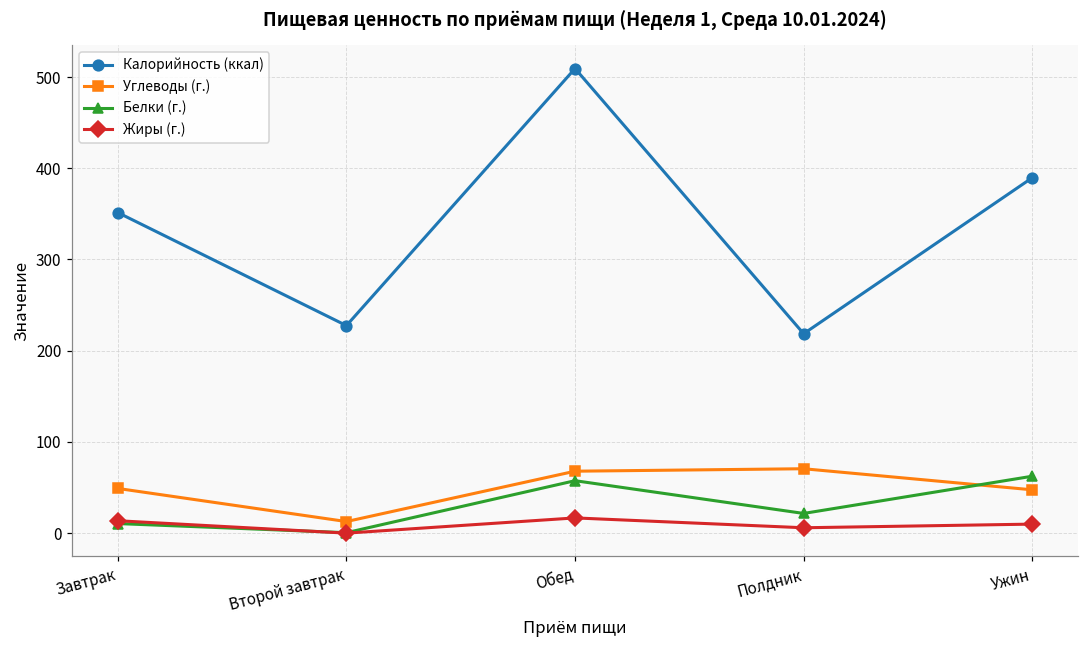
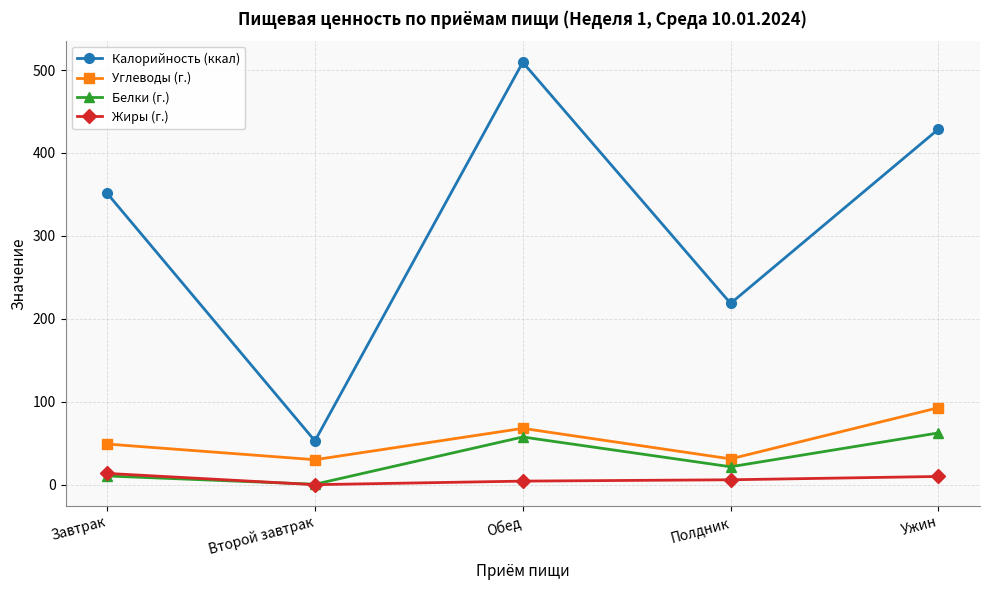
  {
    "Калорийность (ккал)": {
      "Завтрак": 350,
-     "Второй завтрак": 230,
+     "Второй завтрак": 50,
      "Обед": 510,
      "Полдник": 220,
-     "Ужин": 390
+     "Ужин": 430
    },
    "Углеводы (г.)": {
      "Завтрак": 50,
-     "Второй завтрак": 10,
+     "Второй завтрак": 30,
      "Обед": 70,
-     "Полдник": 70,
-     "Ужин": 50
+     "Полдник": 30,
+     "Ужин": 90
    },
    "Белки (г.)": {
      "Завтрак": 10,
      "Обед": 60,
      "Полдник": 20,
      "Ужин": 60
    },
    "Жиры (г.)": {
      "Завтрак": 10,
-     "Обед": 20,
+     "Обед": 0,
      "Полдник": 10,
      "Ужин": 10
    }
  }
